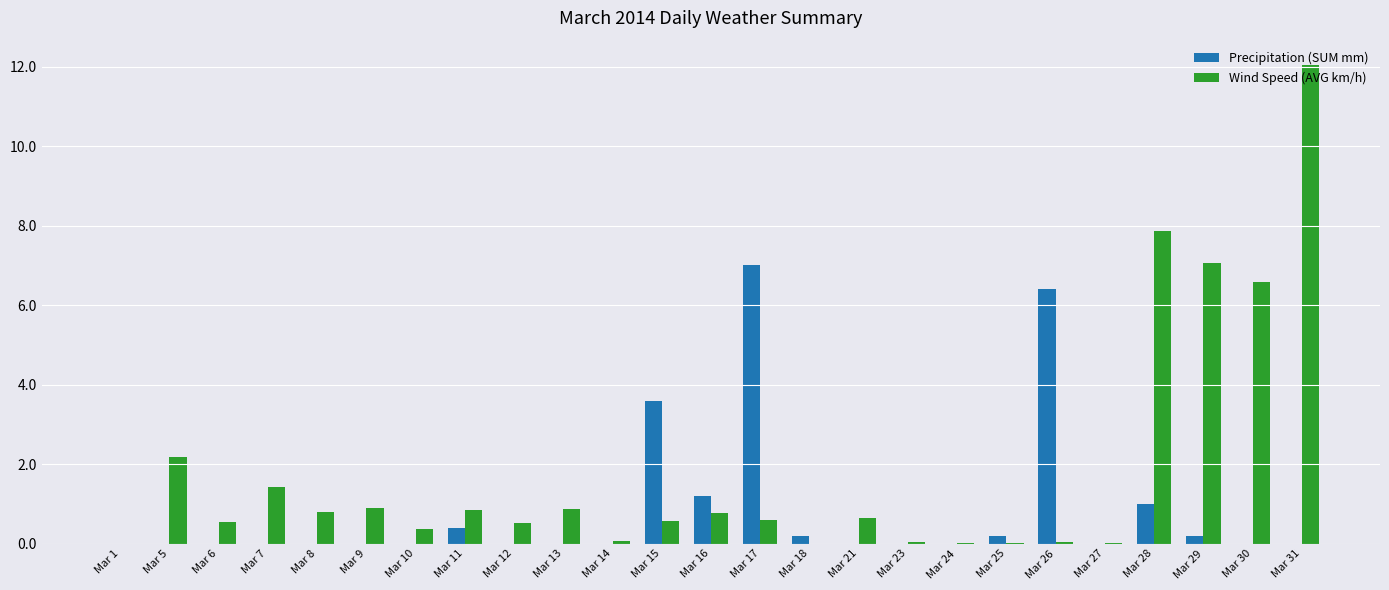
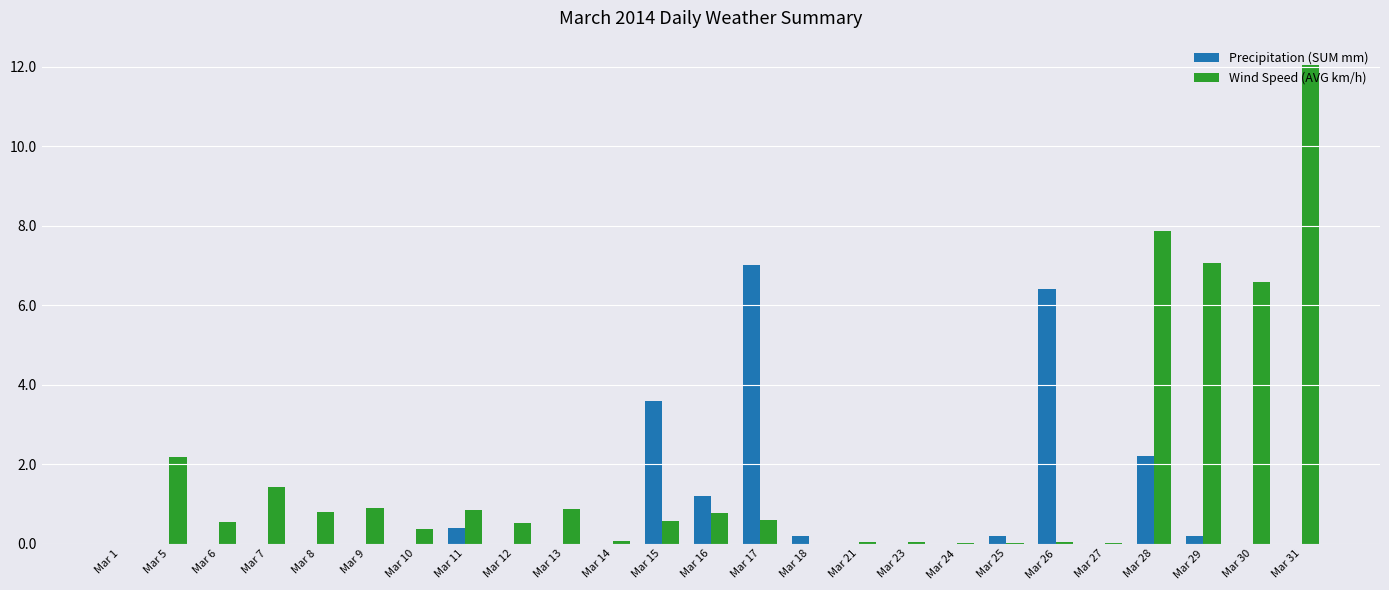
  {
    "Precipitation (SUM mm)": {
      "Mar 1": 0.0,
      "Mar 5": 0.0,
      "Mar 6": 0.0,
      "Mar 7": 0.0,
      "Mar 8": 0.0,
      "Mar 9": 0.0,
      "Mar 10": 0.0,
      "Mar 11": 0.4,
      "Mar 12": 0.0,
      "Mar 13": 0.0,
      "Mar 14": 0.0,
      "Mar 15": 3.6,
      "Mar 16": 1.2,
      "Mar 17": 7.0,
      "Mar 18": 0.2,
      "Mar 21": 0.0,
      "Mar 23": 0.0,
      "Mar 24": 0.0,
      "Mar 25": 0.2,
      "Mar 26": 6.4,
      "Mar 27": 0.0,
-     "Mar 28": 1.0,
+     "Mar 28": 2.2,
      "Mar 29": 0.2,
      "Mar 30": 0.0,
      "Mar 31": 0.0
    },
    "Wind Speed (AVG km/h)": {
      "Mar 1": 0.0,
      "Mar 5": 2.2,
      "Mar 6": 0.6,
      "Mar 7": 1.4,
      "Mar 8": 0.8,
      "Mar 9": 0.9,
      "Mar 10": 0.4,
      "Mar 11": 0.8,
      "Mar 12": 0.5,
      "Mar 13": 0.9,
      "Mar 14": 0.1,
      "Mar 15": 0.6,
      "Mar 16": 0.8,
      "Mar 17": 0.6,
      "Mar 18": 0.0,
-     "Mar 21": 0.6,
+     "Mar 21": 0.0,
      "Mar 28": 7.9,
      "Mar 29": 7.1,
      "Mar 30": 6.6,
      "Mar 31": 12.1
    }
  }
